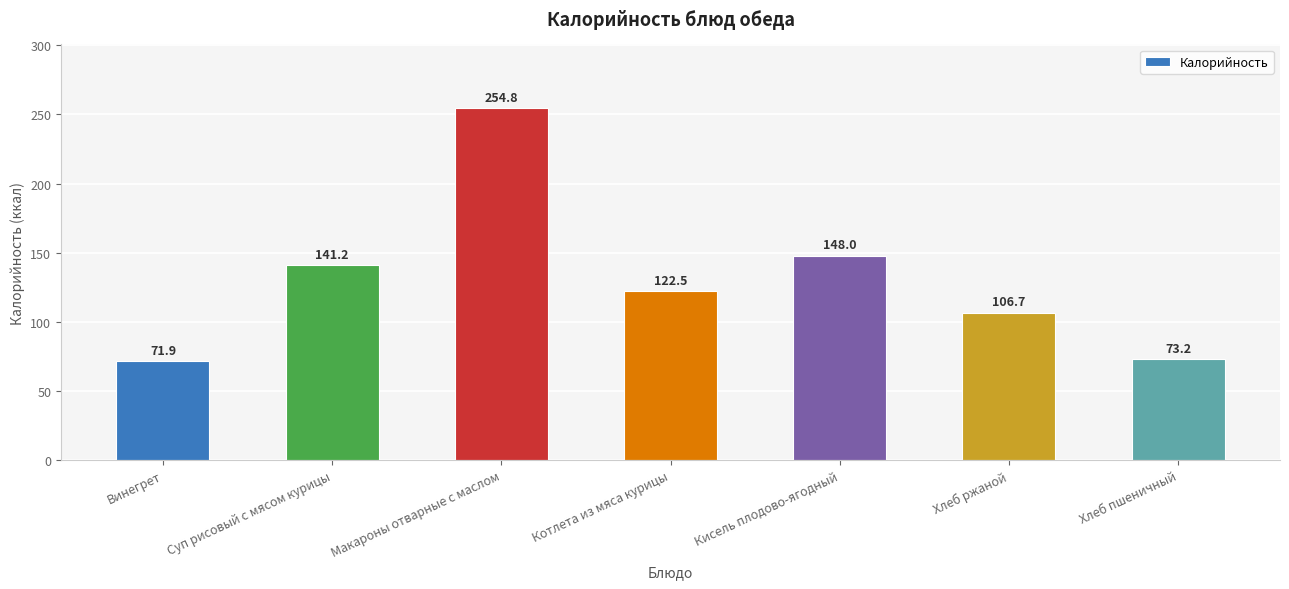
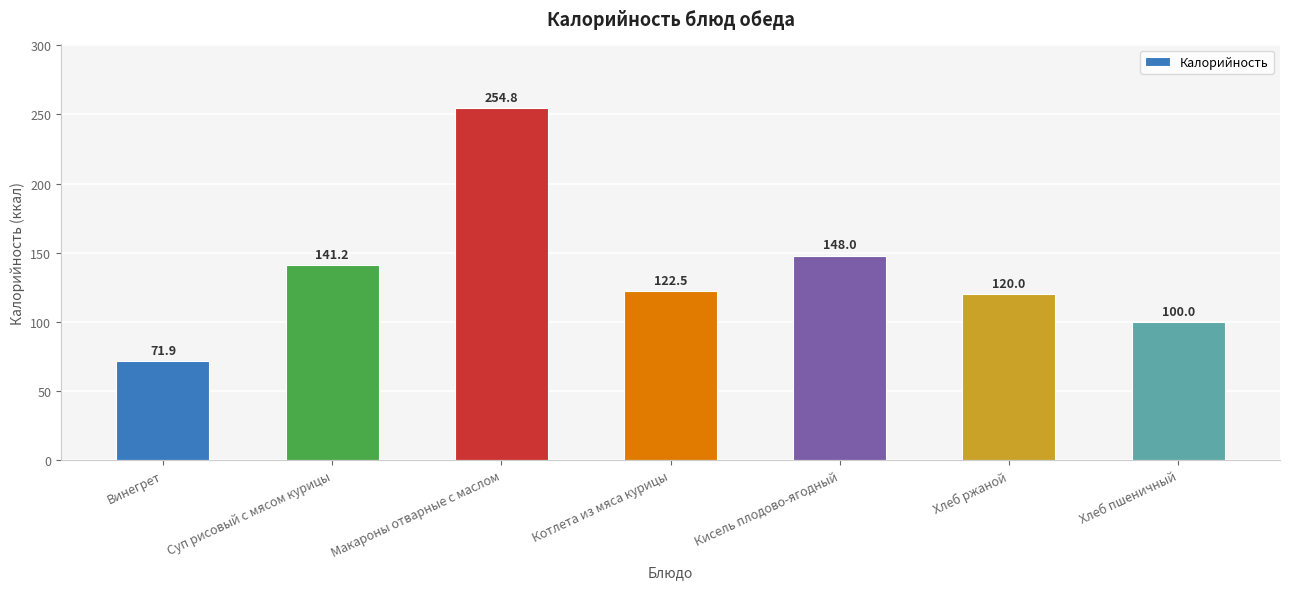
  {
    "Винегрет": 71.9,
    "Суп рисовый с мясом курицы": 141.2,
    "Макароны отварные с маслом": 254.8,
    "Котлета из мяса курицы": 122.5,
    "Кисель плодово-ягодный": 148.0,
-   "Хлеб ржаной": 106.7,
-   "Хлеб пшеничный": 73.2
+   "Хлеб ржаной": 120.0,
+   "Хлеб пшеничный": 100.0
  }
